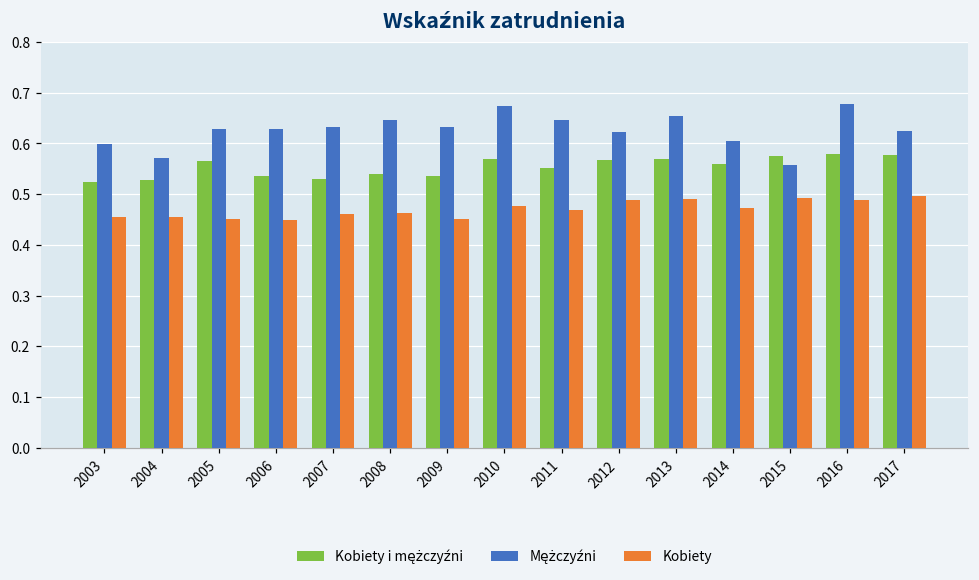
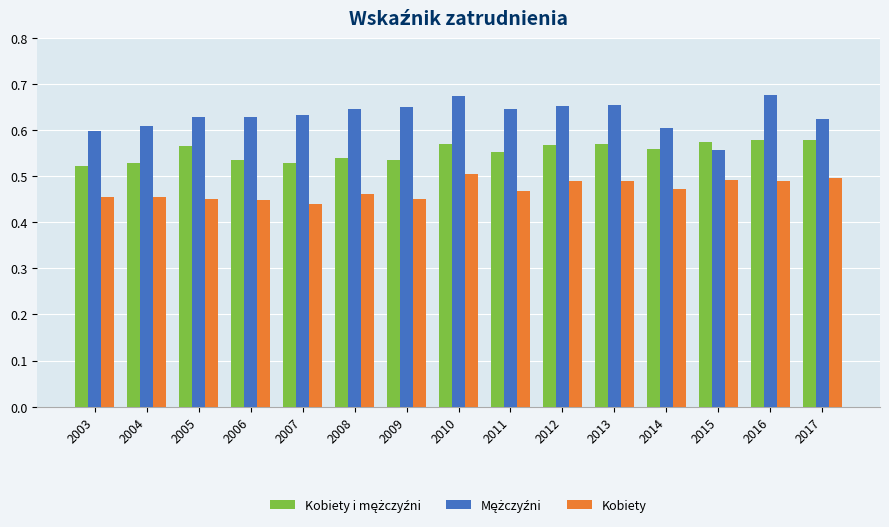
  {
    "Kobiety i mężczyźni": {
      "2003": 0.52,
      "2004": 0.53,
      "2005": 0.57,
      "2006": 0.54,
      "2007": 0.53,
      "2008": 0.54,
      "2009": 0.54,
      "2010": 0.57,
      "2011": 0.55,
      "2012": 0.57,
      "2013": 0.57,
      "2014": 0.56,
      "2015": 0.58,
      "2016": 0.58,
      "2017": 0.58
    },
    "Mężczyźni": {
      "2003": 0.60,
-     "2004": 0.57,
+     "2004": 0.61,
      "2005": 0.63,
      "2006": 0.63,
      "2007": 0.63,
      "2008": 0.65,
-     "2009": 0.63,
+     "2009": 0.65,
      "2010": 0.67,
      "2011": 0.65,
-     "2012": 0.62,
+     "2012": 0.65,
      "2013": 0.66,
      "2014": 0.61,
      "2015": 0.56,
      "2016": 0.68,
      "2017": 0.62
    },
    "Kobiety": {
      "2003": 0.46,
      "2004": 0.46,
      "2005": 0.45,
      "2006": 0.45,
-     "2007": 0.46,
+     "2007": 0.44,
      "2008": 0.46,
      "2009": 0.45,
-     "2010": 0.48,
+     "2010": 0.50,
      "2011": 0.47,
      "2012": 0.49,
      "2013": 0.49,
      "2014": 0.47,
      "2015": 0.49,
      "2016": 0.49,
      "2017": 0.50
    }
  }
